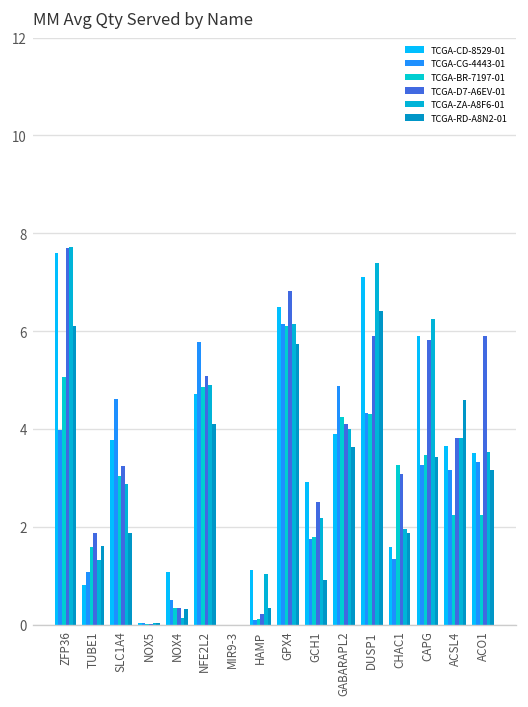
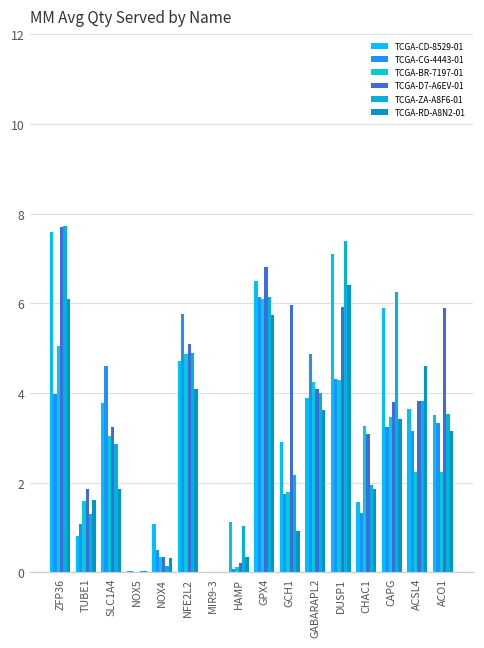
  {
    "TCGA-D7-A6EV-01": {
      "ZFP36": 7.7,
      "TUBE1": 1.9,
      "SLC1A4": 3.2,
      "NOX4": 0.3,
      "NFE2L2": 5.1,
      "MIR9-3": 0.0,
      "HAMP": 0.2,
      "GPX4": 6.8,
-     "GCH1": 2.5,
+     "GCH1": 6.0,
      "GABARAPL2": 4.1,
      "DUSP1": 5.9,
      "CHAC1": 3.1,
-     "CAPG": 5.8,
+     "CAPG": 3.8,
      "ACSL4": 3.8,
      "ACO1": 5.9
    }
  }
